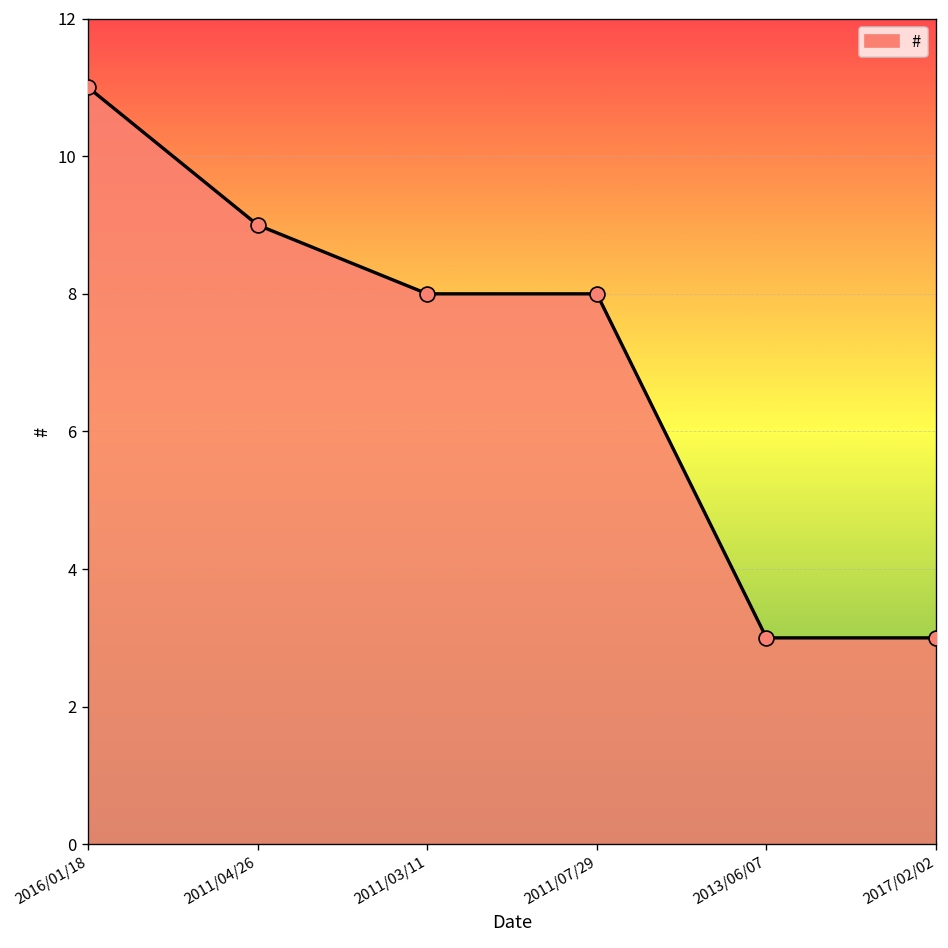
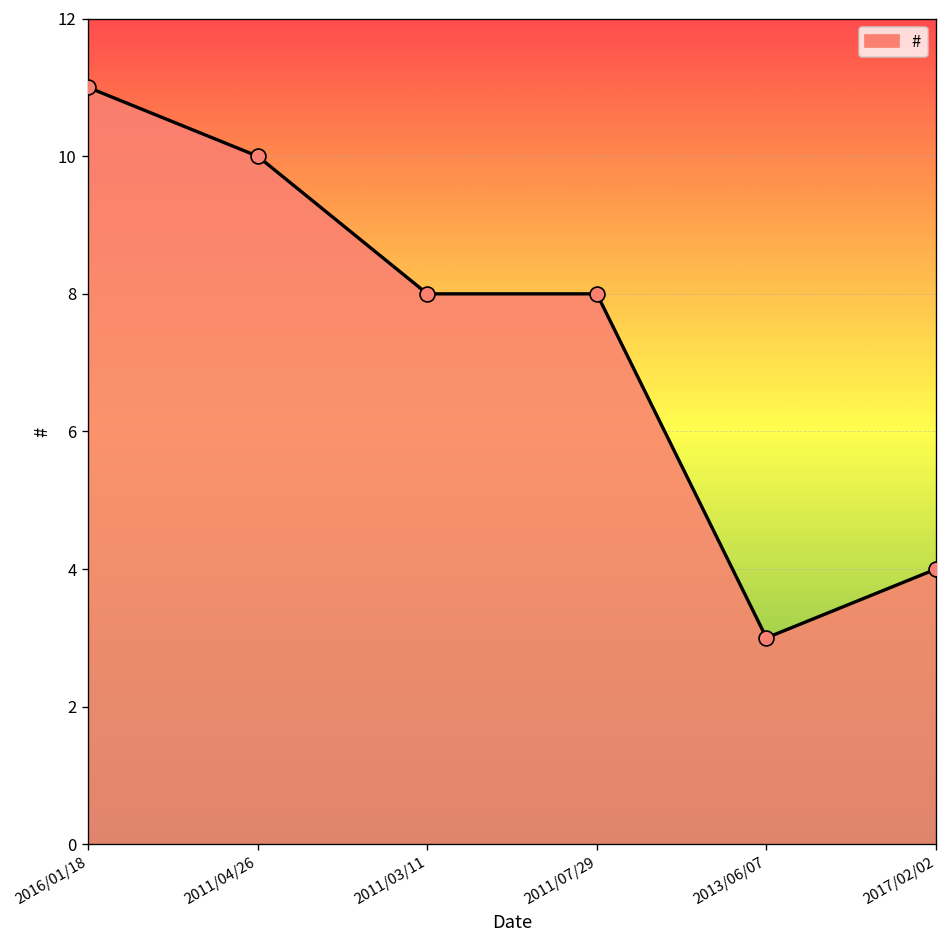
  {
    "2016/01/18": 11,
-   "2011/04/26": 9,
+   "2011/04/26": 10,
    "2011/03/11": 8,
    "2011/07/29": 8,
    "2013/06/07": 3,
-   "2017/02/02": 3
+   "2017/02/02": 4
  }
